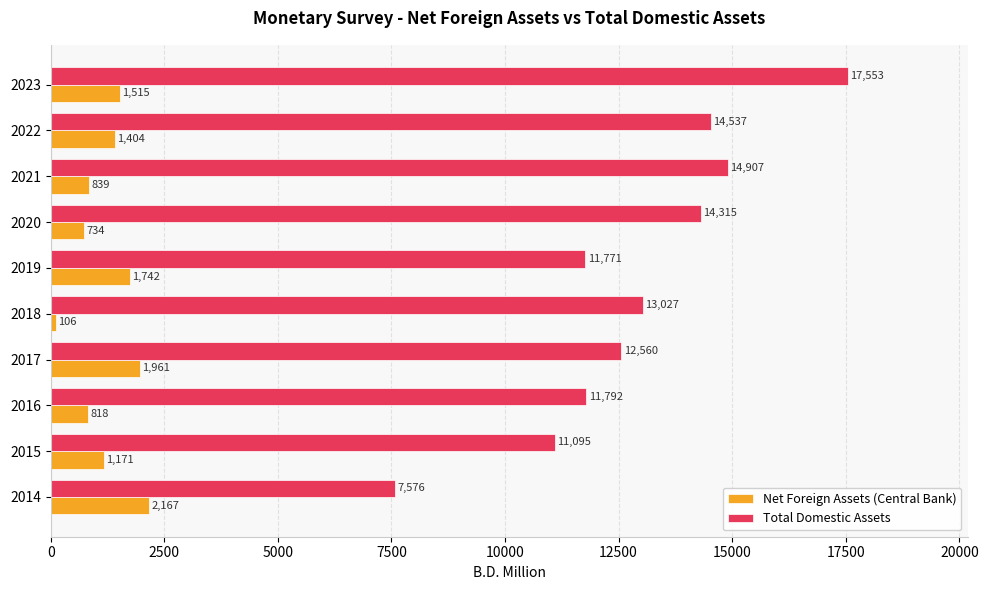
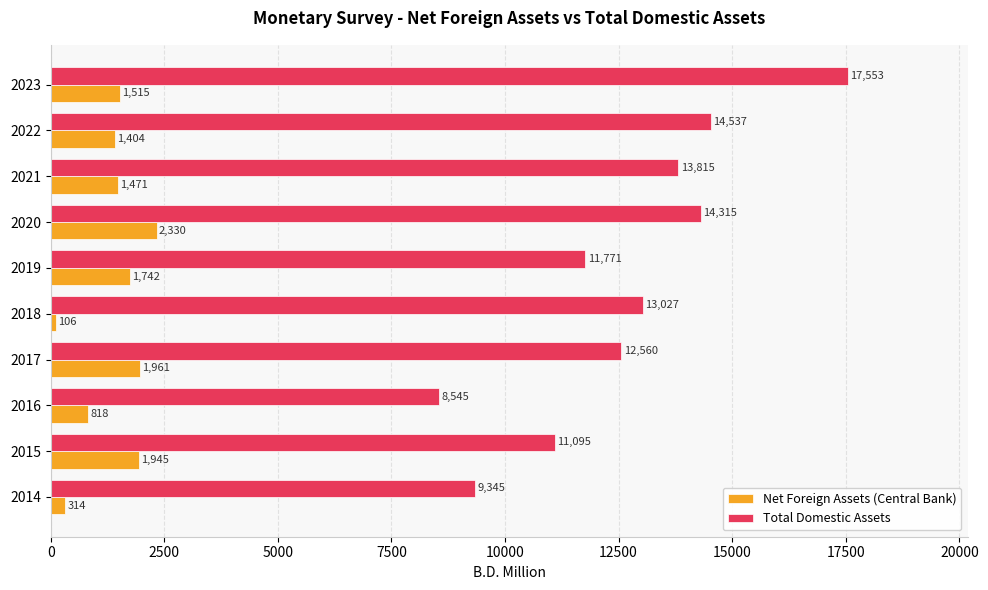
  {
    "Net Foreign Assets (Central Bank)": {
      "2023": "1,515",
      "2022": "1,404",
-     "2021": "839",
-     "2020": "734",
+     "2021": "1,471",
+     "2020": "2,330",
      "2019": "1,742",
      "2018": "106",
      "2017": "1,961",
      "2016": "818",
-     "2015": "1,171",
-     "2014": "2,167"
+     "2015": "1,945",
+     "2014": "314"
    },
    "Total Domestic Assets": {
      "2023": "17,553",
      "2022": "14,537",
-     "2021": "14,907",
+     "2021": "13,815",
      "2020": "14,315",
      "2019": "11,771",
      "2018": "13,027",
      "2017": "12,560",
-     "2016": "11,792",
+     "2016": "8,545",
      "2015": "11,095",
-     "2014": "7,576"
+     "2014": "9,345"
    }
  }
